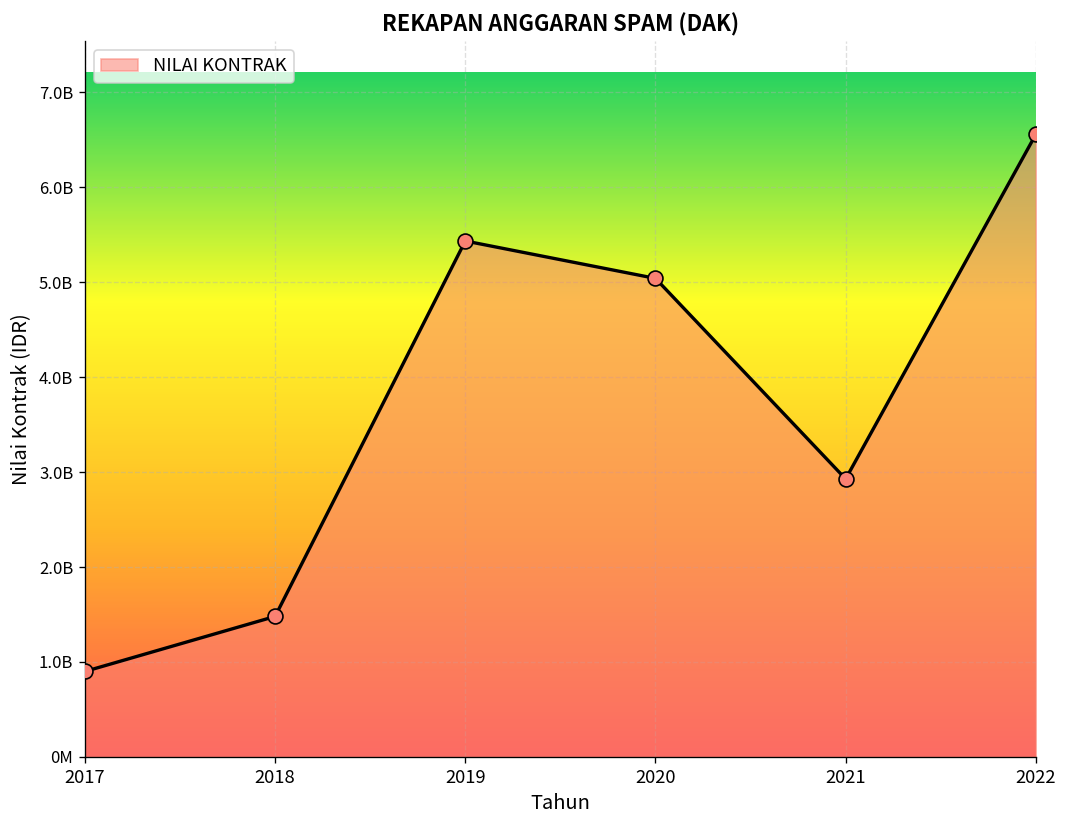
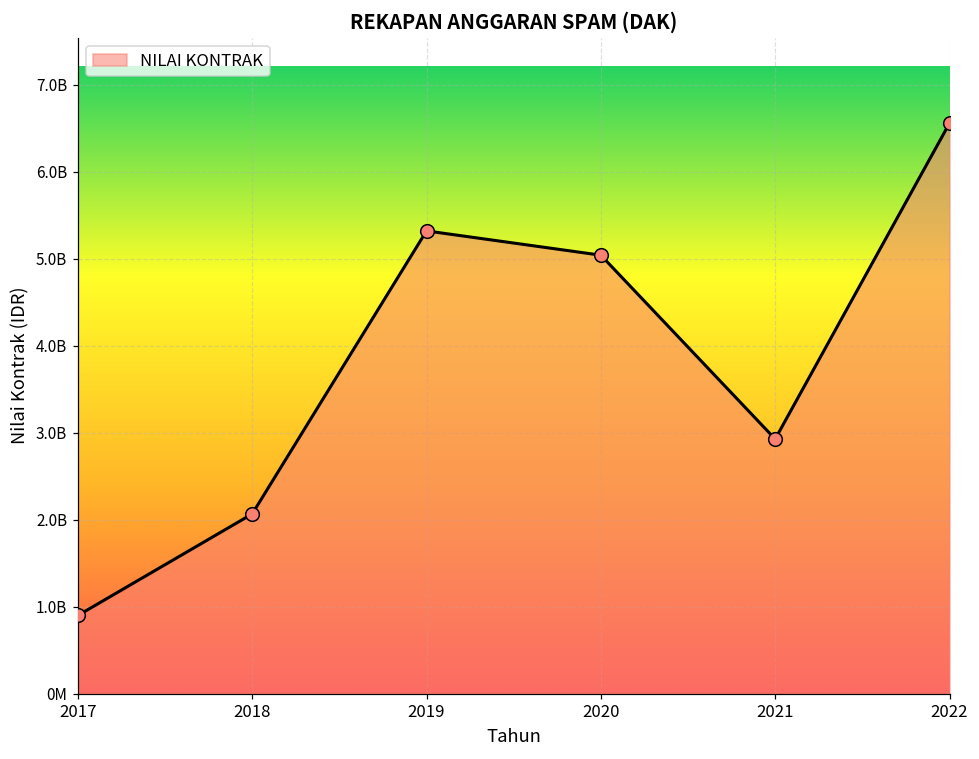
  {
    "2017": 900000000,
-   "2018": 1500000000,
-   "2019": 5400000000,
+   "2018": 2100000000,
+   "2019": 5300000000,
    "2020": 5000000000,
    "2021": 2900000000,
    "2022": 6600000000
  }
